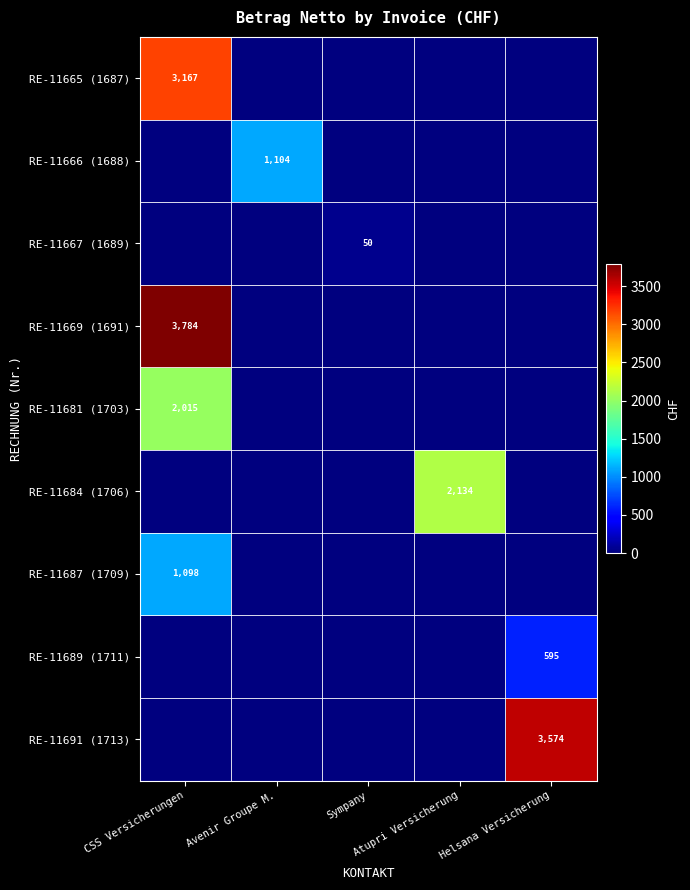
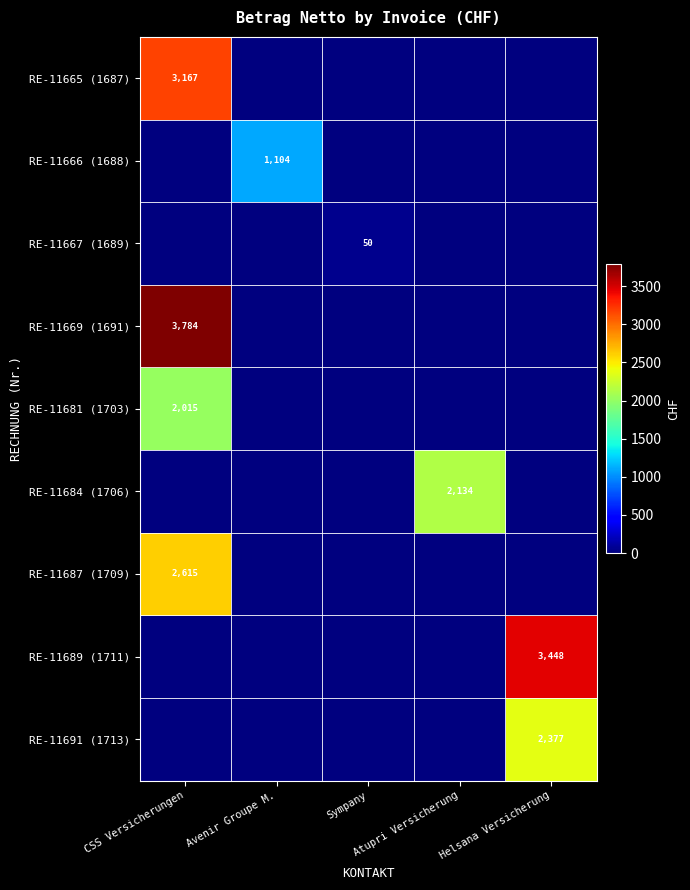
  {
    "RE-11665 (1687)": {
      "CSS Versicherungen": "3,167"
    },
    "RE-11666 (1688)": {
      "Avenir Groupe M.": "1,104"
    },
    "RE-11667 (1689)": {
      "Sympany": "50"
    },
    "RE-11669 (1691)": {
      "CSS Versicherungen": "3,784"
    },
    "RE-11681 (1703)": {
      "CSS Versicherungen": "2,015"
    },
    "RE-11684 (1706)": {
      "Atupri Versicherung": "2,134"
    },
    "RE-11687 (1709)": {
-     "CSS Versicherungen": "1,098"
+     "CSS Versicherungen": "2,615"
    },
    "RE-11689 (1711)": {
-     "Helsana Versicherung": "595"
+     "Helsana Versicherung": "3,448"
    },
    "RE-11691 (1713)": {
-     "Helsana Versicherung": "3,574"
+     "Helsana Versicherung": "2,377"
    }
  }
